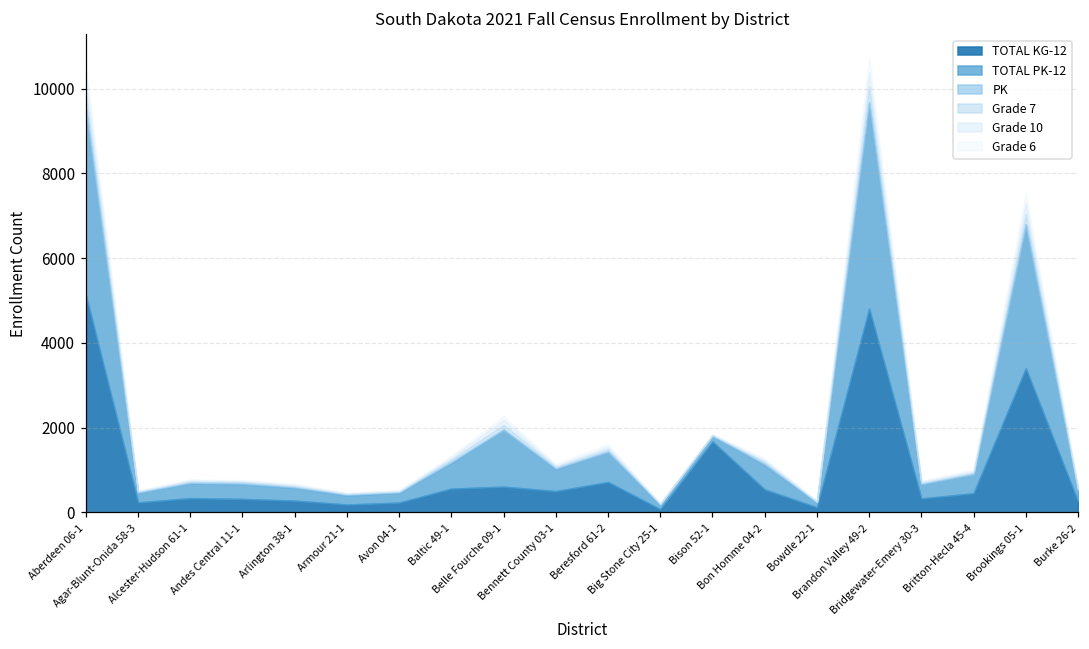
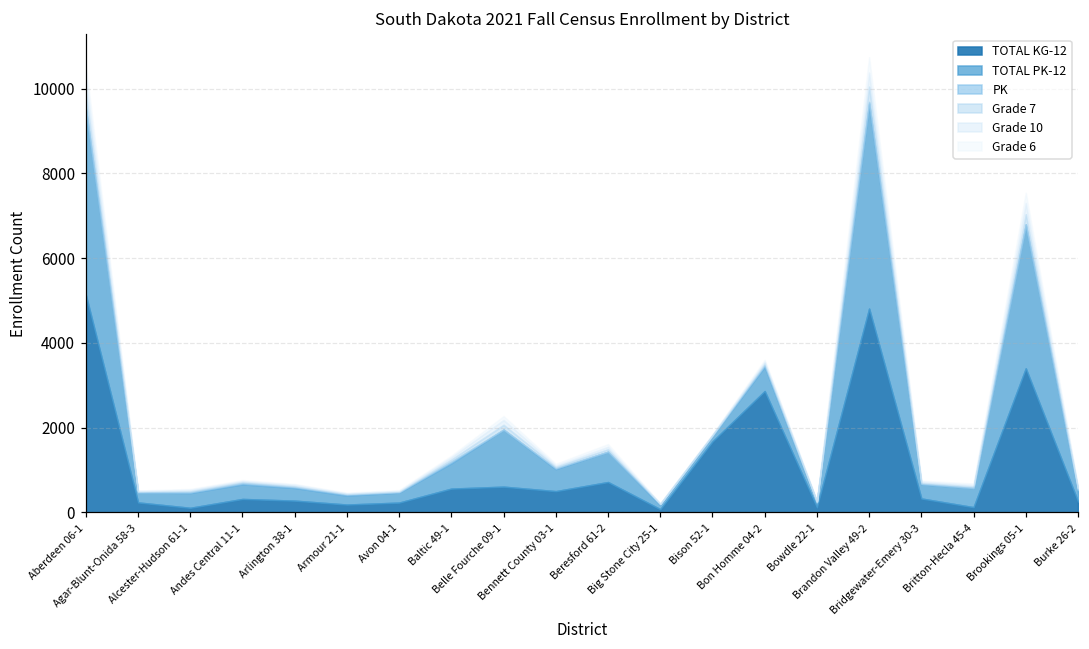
  {
    "TOTAL KG-12": {
      "Aberdeen 06-1": 5100,
      "Agar-Blunt-Onida 58-3": 200,
-     "Alcester-Hudson 61-1": 300,
+     "Alcester-Hudson 61-1": 100,
      "Andes Central 11-1": 300,
      "Arlington 38-1": 300,
      "Armour 21-1": 200,
      "Avon 04-1": 200,
      "Baltic 49-1": 600,
      "Belle Fourche 09-1": 600,
      "Bennett County 03-1": 500,
      "Beresford 61-2": 700,
      "Big Stone City 25-1": 100,
      "Bison 52-1": 1700,
-     "Bon Homme 04-2": 500,
+     "Bon Homme 04-2": 2900,
      "Bowdle 22-1": 100,
      "Brandon Valley 49-2": 4800,
      "Bridgewater-Emery 30-3": 300,
-     "Britton-Hecla 45-4": 500,
+     "Britton-Hecla 45-4": 100,
      "Brookings 05-1": 3400,
      "Burke 26-2": 300
    }
  }
